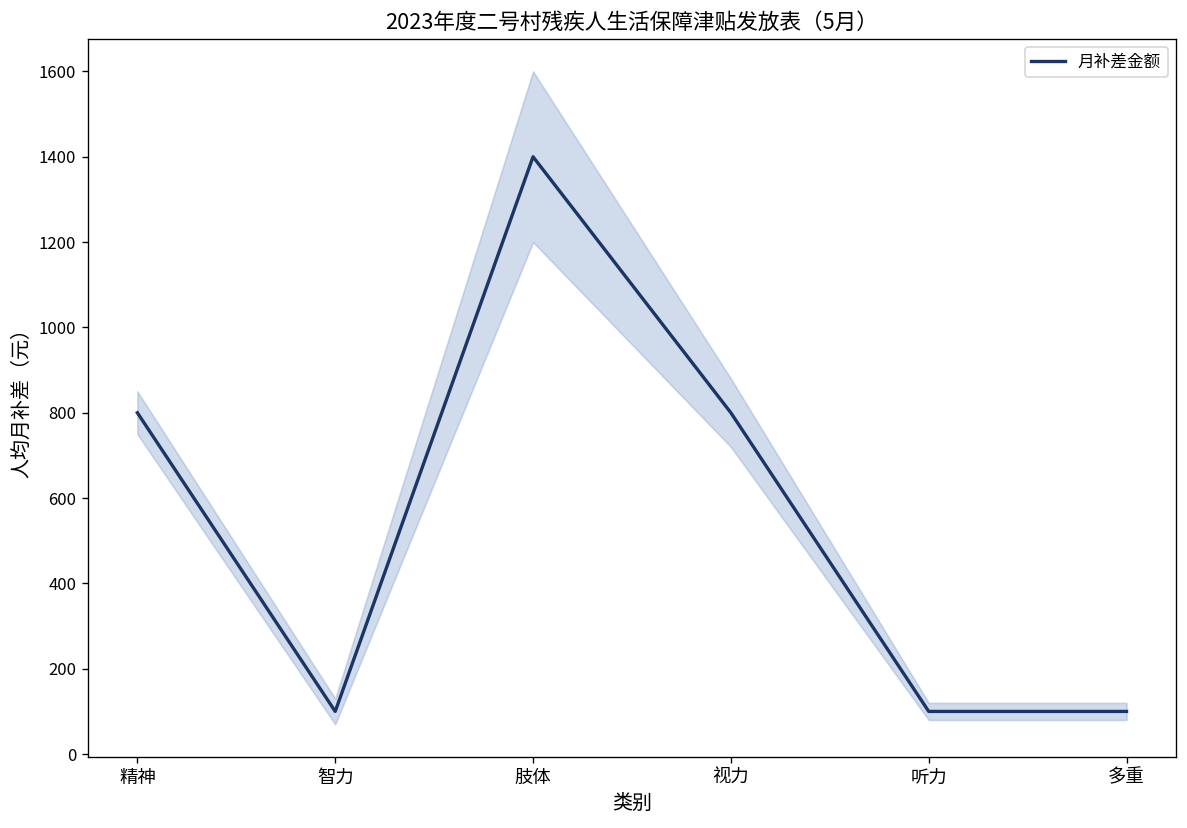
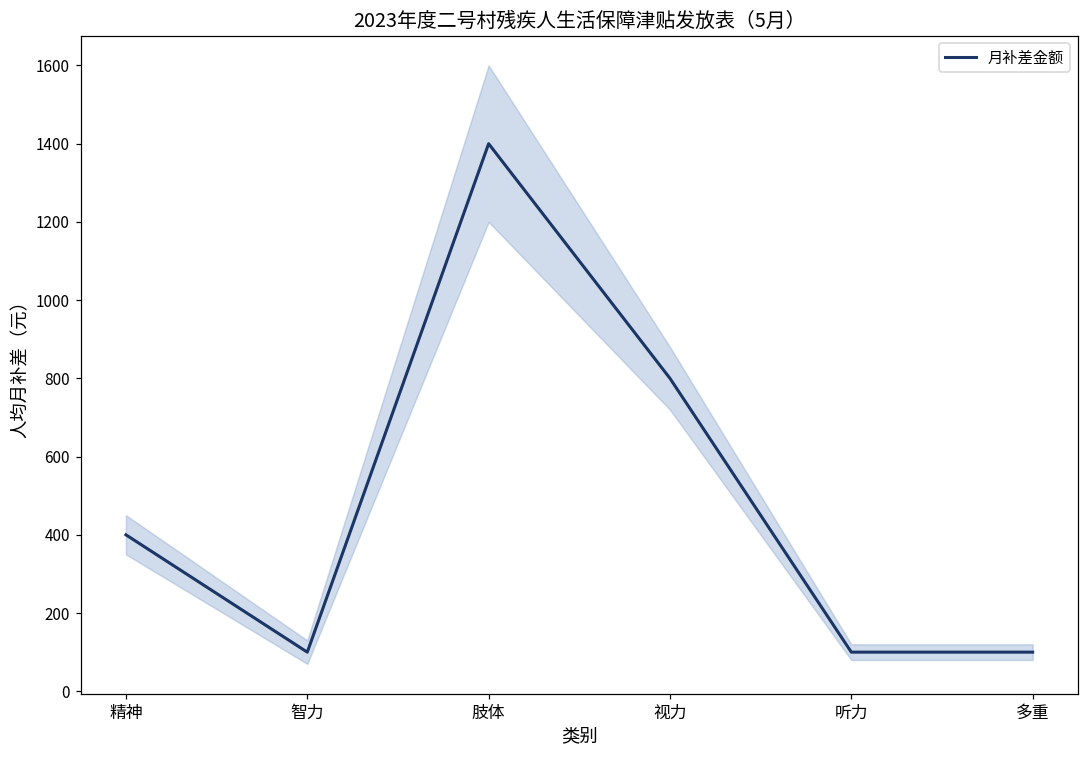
  {
    "月补差金额": {
-     "精神": 800,
+     "精神": 400,
      "智力": 100,
      "肢体": 1400,
      "视力": 800,
      "听力": 100,
      "多重": 100
    }
  }
